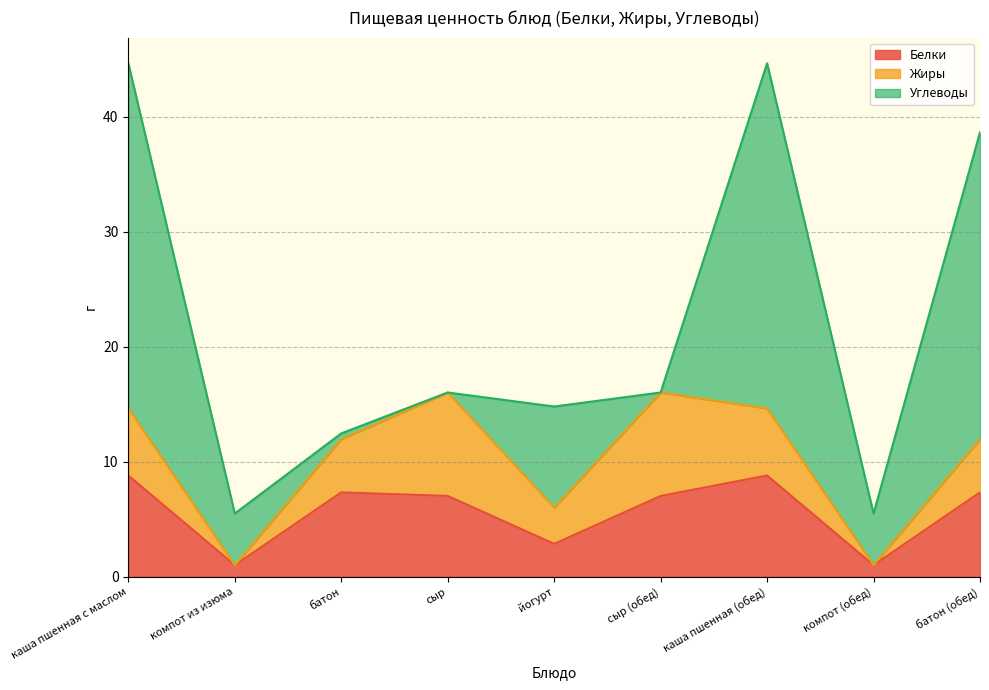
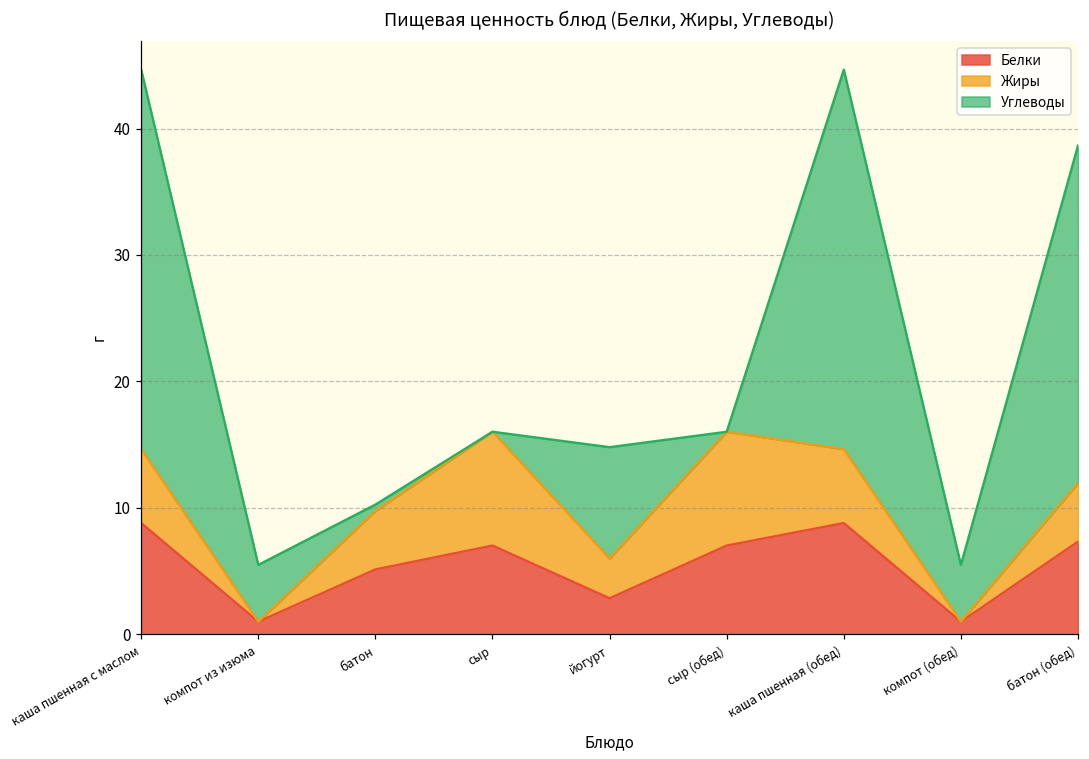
  {
    "Белки": {
      "каша пшенная с маслом": 8.8,
-     "батон": 7.3,
+     "батон": 5.1,
      "сыр": 7.0,
      "йогурт": 2.9,
      "сыр (обед)": 7.0,
      "каша пшенная (обед)": 8.8,
      "батон (обед)": 7.3
    },
    "Жиры": {
      "каша пшенная с маслом": 5.8,
      "батон": 4.6,
      "йогурт": 3.2,
      "каша пшенная (обед)": 5.8,
      "батон (обед)": 4.6
    },
    "Углеводы": {
      "каша пшенная с маслом": 30.0,
      "компот из изюма": 4.5,
      "батон": 0.5,
      "йогурт": 8.8,
      "каша пшенная (обед)": 30.0,
      "компот (обед)": 4.5,
      "батон (обед)": 26.7
    }
  }
